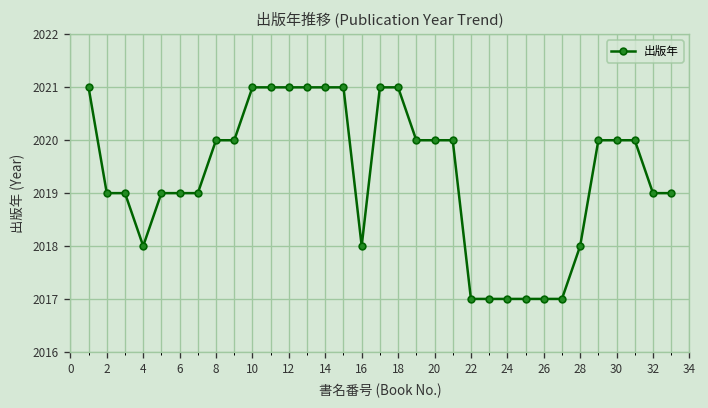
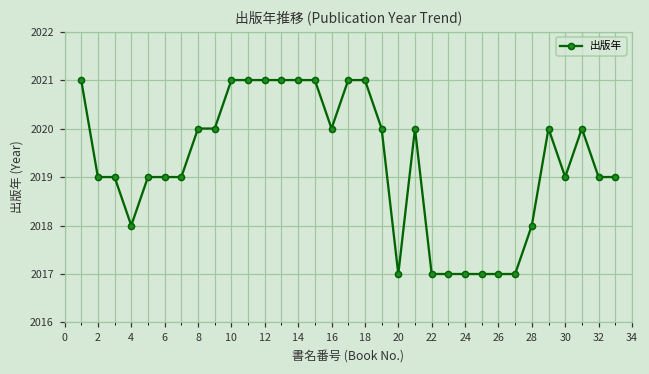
  {
    "2": 2019,
    "4": 2018,
    "6": 2019,
    "8": 2020,
    "10": 2021,
    "12": 2021,
    "14": 2021,
-   "16": 2018,
+   "16": 2020,
    "18": 2021,
-   "20": 2020,
+   "20": 2017,
    "22": 2017,
    "24": 2017,
    "26": 2017,
    "28": 2018,
-   "30": 2020,
+   "30": 2019,
    "32": 2019
  }
